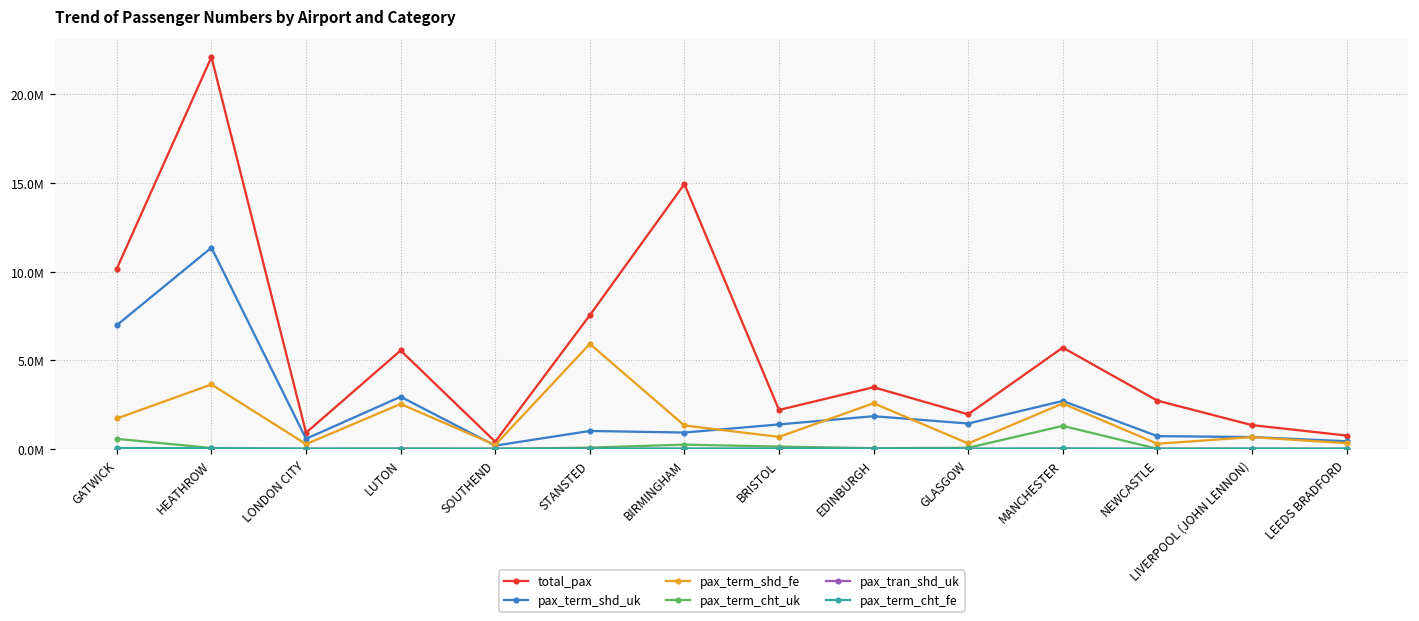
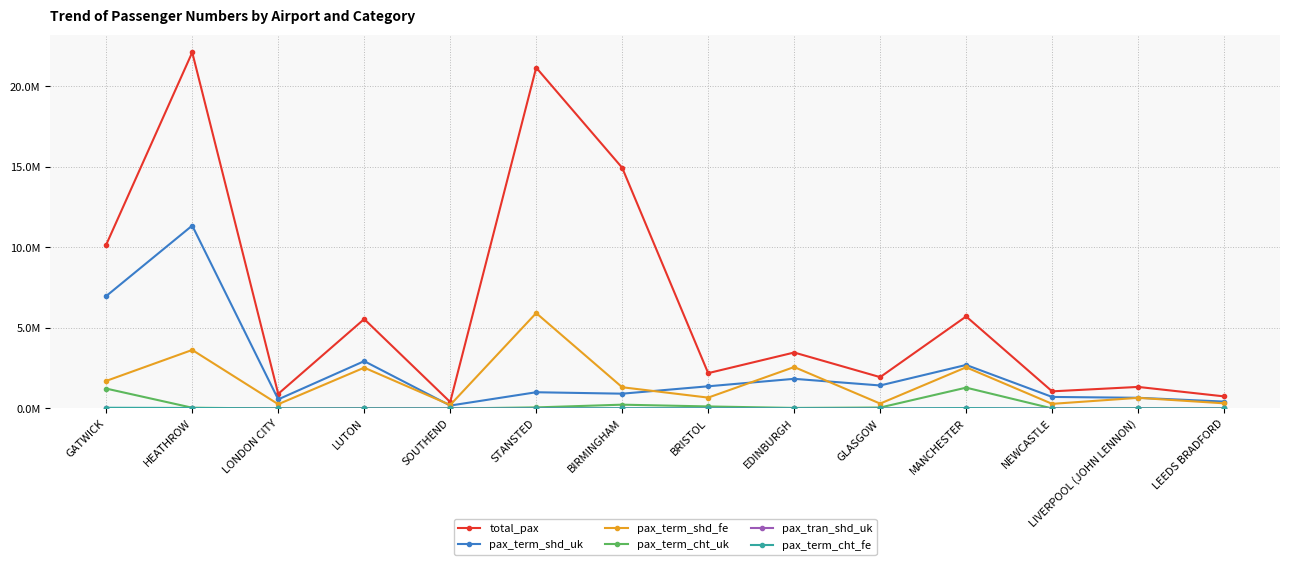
  {
    "total_pax": {
      "GATWICK": 10200000,
      "HEATHROW": 22100000,
      "LONDON CITY": 900000,
      "LUTON": 5600000,
      "SOUTHEND": 400000,
-     "STANSTED": 7500000,
+     "STANSTED": 21200000,
      "BIRMINGHAM": 14900000,
      "BRISTOL": 2200000,
      "EDINBURGH": 3500000,
      "GLASGOW": 1900000,
      "MANCHESTER": 5700000,
-     "NEWCASTLE": 2700000,
+     "NEWCASTLE": 1100000,
      "LIVERPOOL (JOHN LENNON)": 1300000,
      "LEEDS BRADFORD": 800000
    },
    "pax_term_shd_fe": {
      "GATWICK": 1700000,
      "HEATHROW": 3600000,
      "LONDON CITY": 300000,
      "LUTON": 2500000,
      "STANSTED": 5900000,
      "BIRMINGHAM": 1300000,
      "BRISTOL": 700000,
      "EDINBURGH": 2600000,
      "GLASGOW": 300000,
      "NEWCASTLE": 300000
    },
    "pax_term_cht_uk": {
-     "GATWICK": 600000,
+     "GATWICK": 1200000,
      "BIRMINGHAM": 200000,
      "MANCHESTER": 1300000
    }
  }
